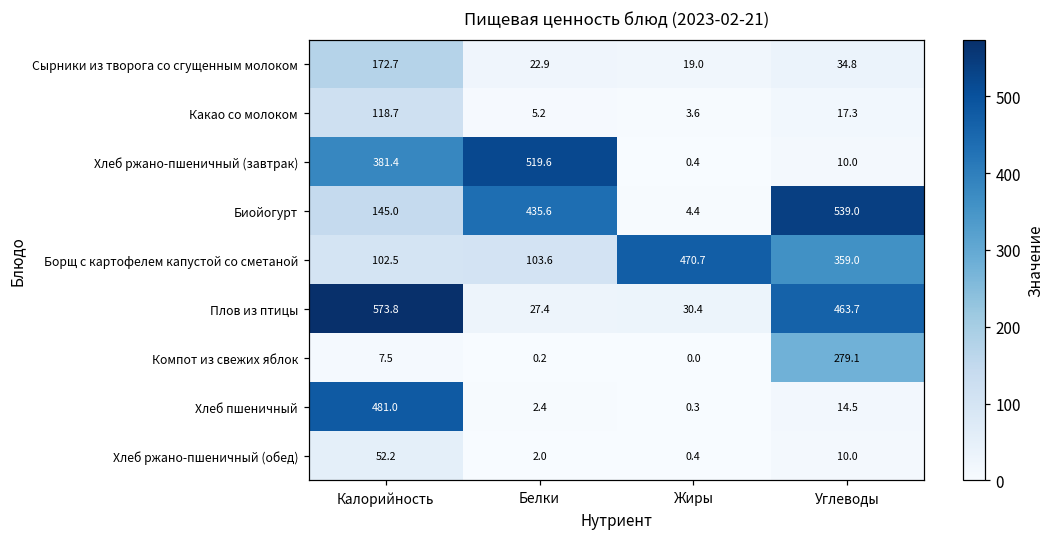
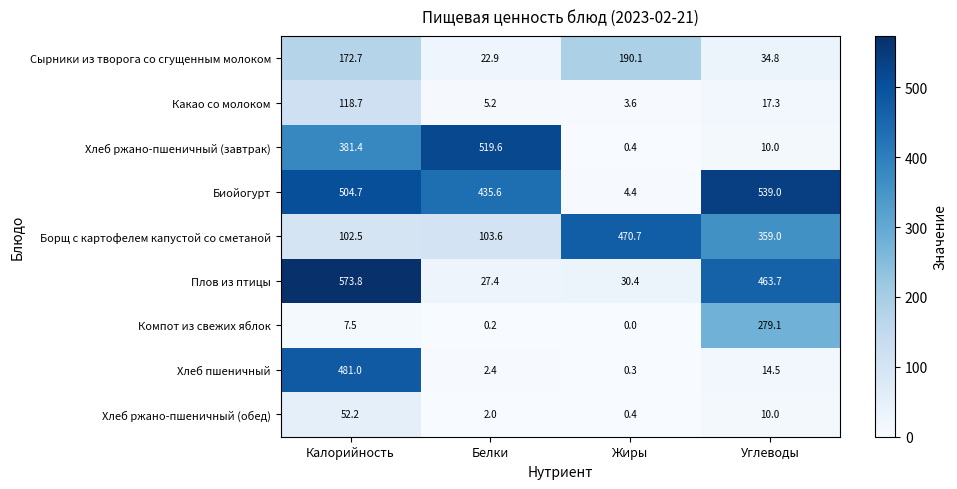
  {
    "Сырники из творога со сгущенным молоком": {
      "Калорийность": 172.7,
      "Белки": 22.9,
-     "Жиры": 19.0,
+     "Жиры": 190.1,
      "Углеводы": 34.8
    },
    "Какао со молоком": {
      "Калорийность": 118.7,
      "Белки": 5.2,
      "Жиры": 3.6,
      "Углеводы": 17.3
    },
    "Хлеб ржано-пшеничный (завтрак)": {
      "Калорийность": 381.4,
      "Белки": 519.6,
      "Жиры": 0.4,
      "Углеводы": 10.0
    },
    "Биойогурт": {
-     "Калорийность": 145.0,
+     "Калорийность": 504.7,
      "Белки": 435.6,
      "Жиры": 4.4,
      "Углеводы": 539.0
    },
    "Борщ с картофелем капустой со сметаной": {
      "Калорийность": 102.5,
      "Белки": 103.6,
      "Жиры": 470.7,
      "Углеводы": 359.0
    },
    "Плов из птицы": {
      "Калорийность": 573.8,
      "Белки": 27.4,
      "Жиры": 30.4,
      "Углеводы": 463.7
    },
    "Компот из свежих яблок": {
      "Калорийность": 7.5,
      "Белки": 0.2,
      "Жиры": 0.0,
      "Углеводы": 279.1
    },
    "Хлеб пшеничный": {
      "Калорийность": 481.0,
      "Белки": 2.4,
      "Жиры": 0.3,
      "Углеводы": 14.5
    },
    "Хлеб ржано-пшеничный (обед)": {
      "Калорийность": 52.2,
      "Белки": 2.0,
      "Жиры": 0.4,
      "Углеводы": 10.0
    }
  }
